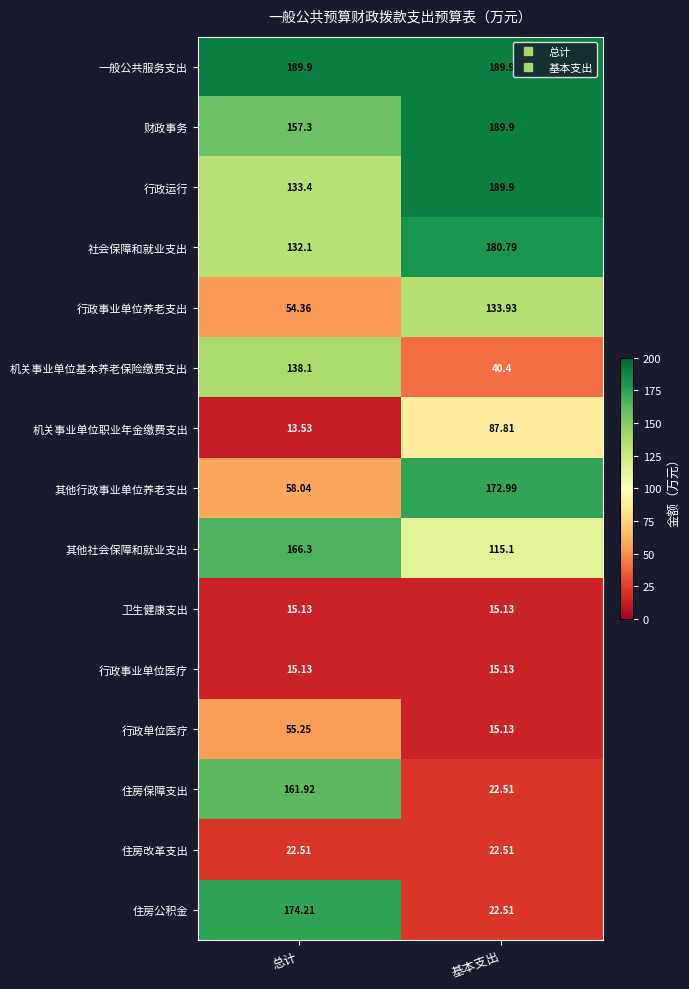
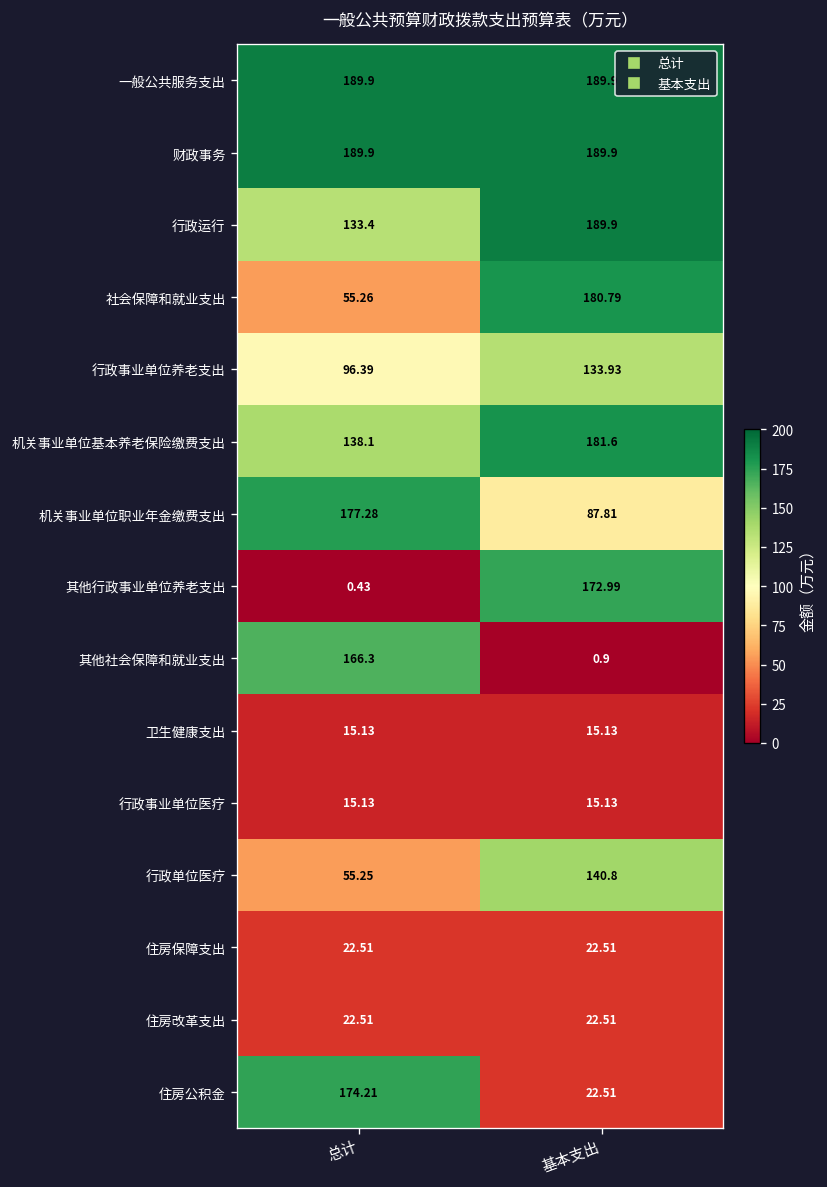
  {
    "一般公共服务支出": {
      "总计": 189.9
    },
    "财政事务": {
-     "总计": 157.3,
+     "总计": 189.9,
      "基本支出": 189.9
    },
    "行政运行": {
      "总计": 133.4,
      "基本支出": 189.9
    },
    "社会保障和就业支出": {
-     "总计": 132.1,
+     "总计": 55.26,
      "基本支出": 180.79
    },
    "行政事业单位养老支出": {
-     "总计": 54.36,
+     "总计": 96.39,
      "基本支出": 133.93
    },
    "机关事业单位基本养老保险缴费支出": {
      "总计": 138.1,
-     "基本支出": 40.4
+     "基本支出": 181.6
    },
    "机关事业单位职业年金缴费支出": {
-     "总计": 13.53,
+     "总计": 177.28,
      "基本支出": 87.81
    },
    "其他行政事业单位养老支出": {
-     "总计": 58.04,
+     "总计": 0.43,
      "基本支出": 172.99
    },
    "其他社会保障和就业支出": {
      "总计": 166.3,
-     "基本支出": 115.1
+     "基本支出": 0.9
    },
    "卫生健康支出": {
      "总计": 15.13,
      "基本支出": 15.13
    },
    "行政事业单位医疗": {
      "总计": 15.13,
      "基本支出": 15.13
    },
    "行政单位医疗": {
      "总计": 55.25,
-     "基本支出": 15.13
+     "基本支出": 140.8
    },
    "住房保障支出": {
-     "总计": 161.92,
+     "总计": 22.51,
      "基本支出": 22.51
    },
    "住房改革支出": {
      "总计": 22.51,
      "基本支出": 22.51
    },
    "住房公积金": {
      "总计": 174.21,
      "基本支出": 22.51
    }
  }
